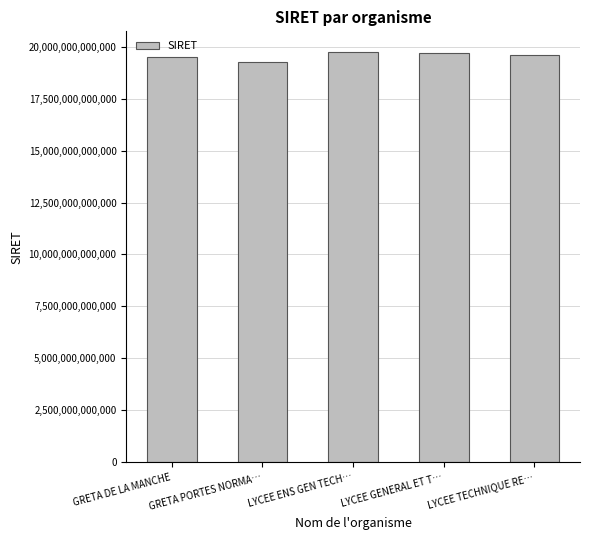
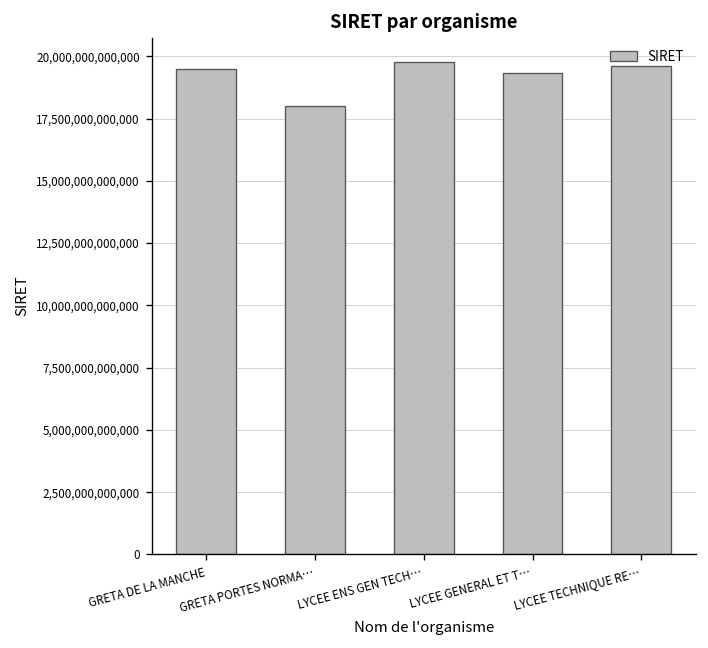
  {
    "GRETA DE LA MANCHE": "19,500,000,000,000",
-   "GRETA PORTES NORMA…": "19,300,000,000,000",
+   "GRETA PORTES NORMA…": "18,000,000,000,000",
    "LYCEE ENS GEN TECH…": "19,800,000,000,000",
-   "LYCEE GENERAL ET T…": "19,700,000,000,000",
+   "LYCEE GENERAL ET T…": "19,300,000,000,000",
    "LYCEE TECHNIQUE RE…": "19,600,000,000,000"
  }
